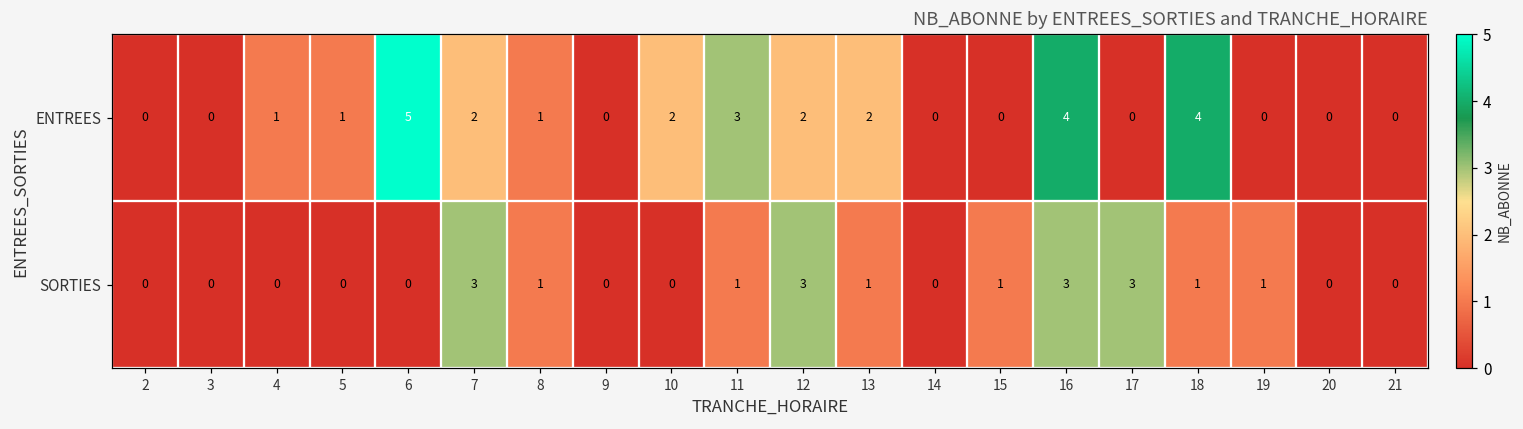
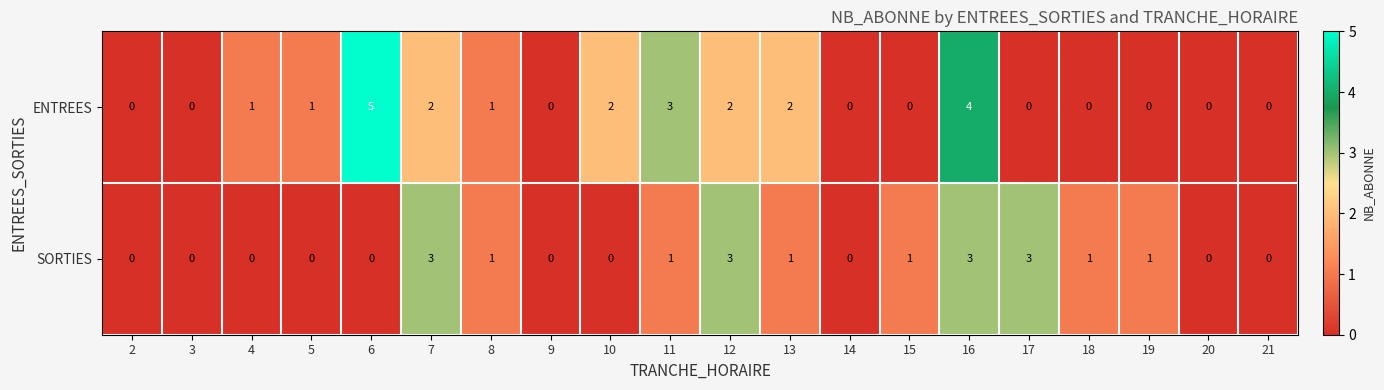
  {
    "ENTREES": {
      "2": 0,
      "3": 0,
      "4": 1,
      "5": 1,
      "6": 5,
      "7": 2,
      "8": 1,
      "9": 0,
      "10": 2,
      "11": 3,
      "12": 2,
      "13": 2,
      "14": 0,
      "15": 0,
      "16": 4,
      "17": 0,
-     "18": 4,
+     "18": 0,
      "19": 0,
      "20": 0,
      "21": 0
    },
    "SORTIES": {
      "2": 0,
      "3": 0,
      "4": 0,
      "5": 0,
      "6": 0,
      "7": 3,
      "8": 1,
      "9": 0,
      "10": 0,
      "11": 1,
      "12": 3,
      "13": 1,
      "14": 0,
      "15": 1,
      "16": 3,
      "17": 3,
      "18": 1,
      "19": 1,
      "20": 0,
      "21": 0
    }
  }
